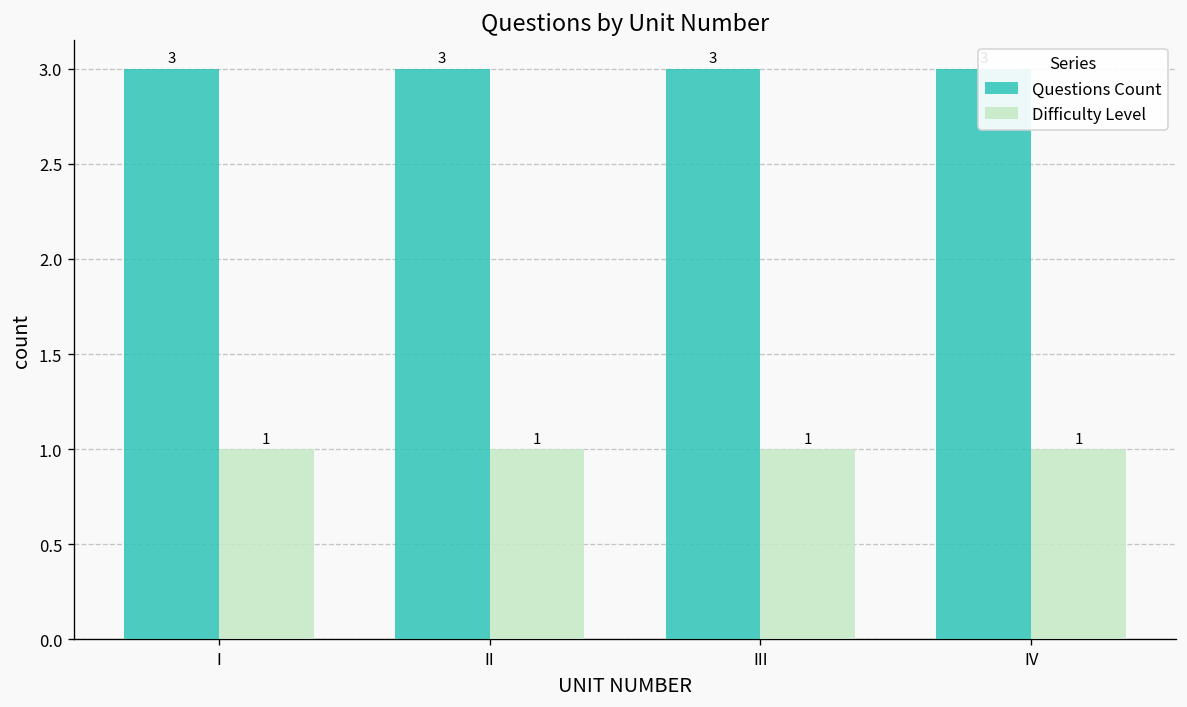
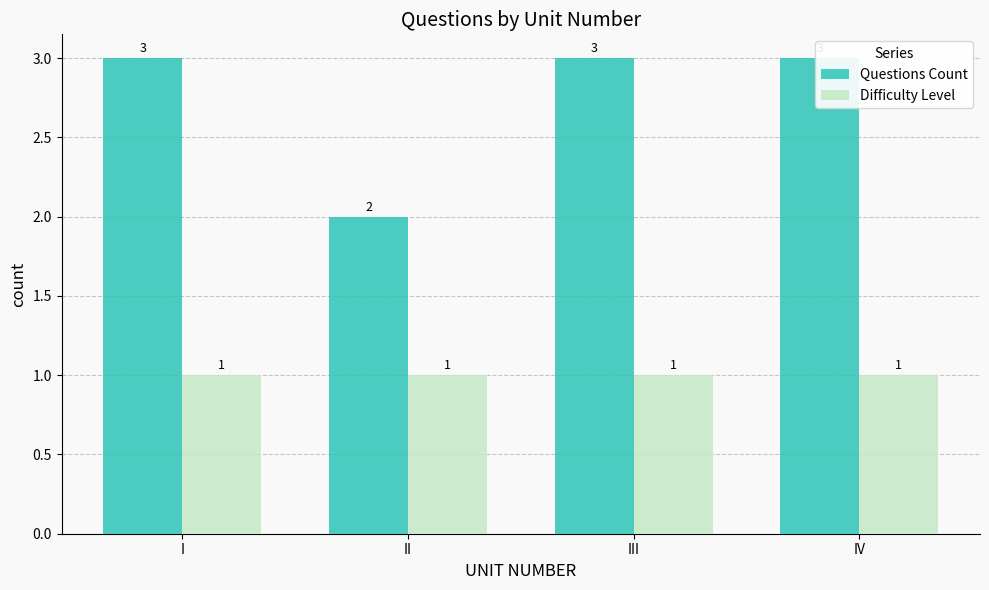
  {
    "Questions Count": {
      "I": 3,
-     "II": 3,
+     "II": 2,
      "III": 3
    },
    "Difficulty Level": {
      "I": 1,
      "II": 1,
      "III": 1,
      "IV": 1
    }
  }
